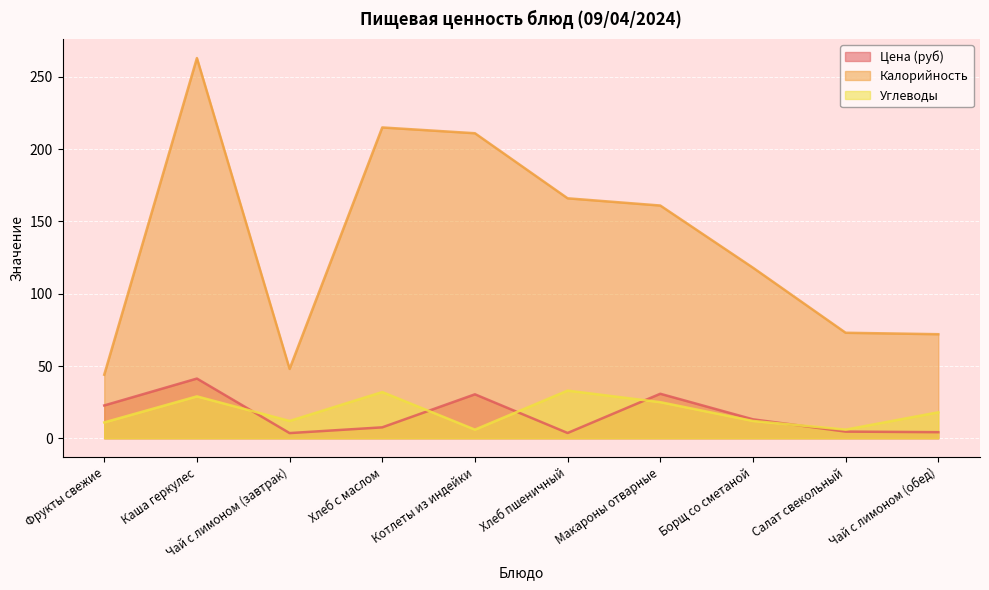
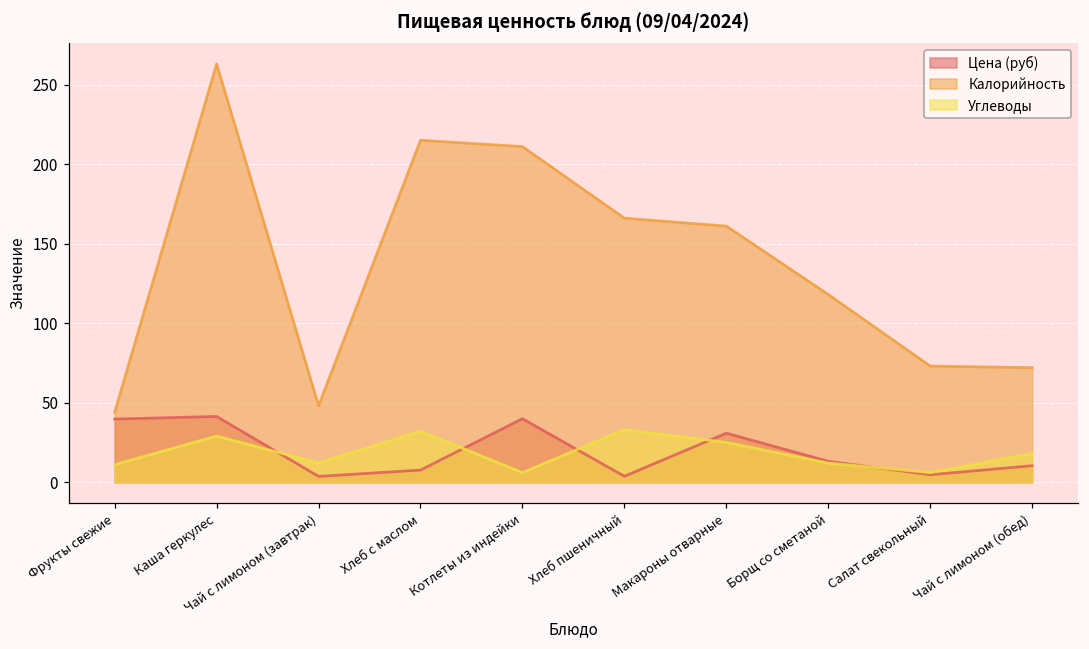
  {
    "Цена (руб)": {
-     "Фрукты свежие": 23,
+     "Фрукты свежие": 40,
      "Каша геркулес": 41,
      "Чай с лимоном (завтрак)": 4,
      "Хлеб с маслом": 8,
-     "Котлеты из индейки": 30,
+     "Котлеты из индейки": 40,
      "Хлеб пшеничный": 4,
      "Макароны отварные": 31,
-     "Чай с лимоном (обед)": 4
+     "Чай с лимоном (обед)": 10
    }
  }
